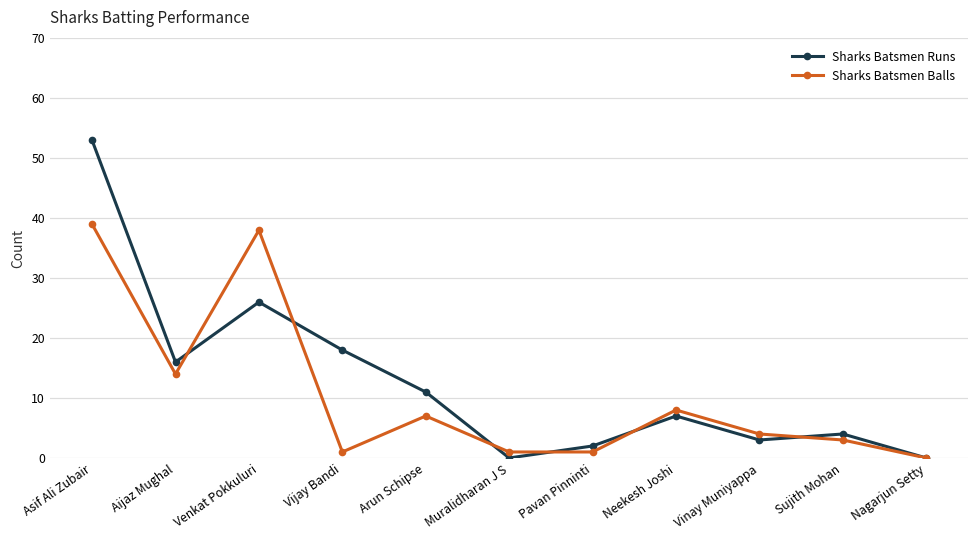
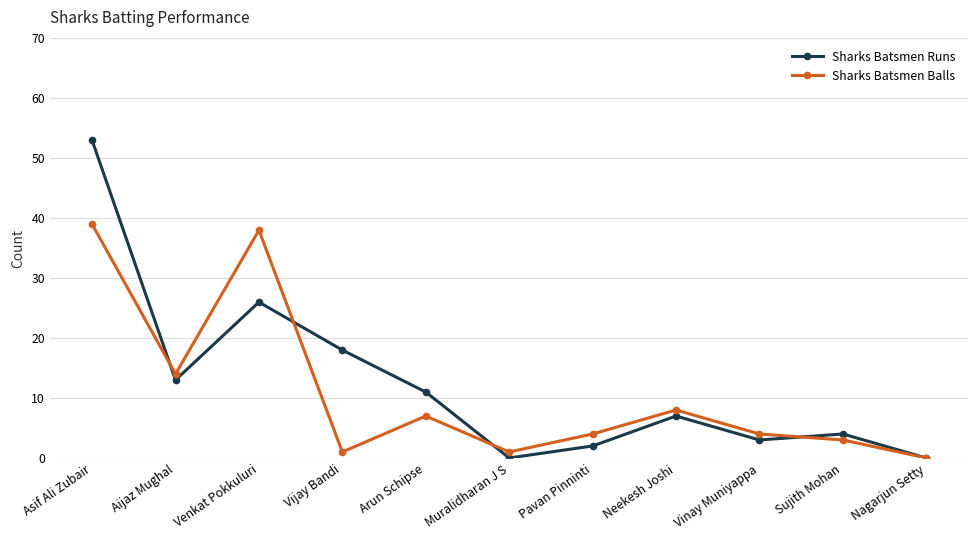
  {
    "Sharks Batsmen Runs": {
      "Asif Ali Zubair": 53,
-     "Aijaz Mughal": 16,
+     "Aijaz Mughal": 13,
      "Venkat Pokkuluri": 26,
      "Vijay Bandi": 18,
      "Arun Schipse": 11,
      "Muralidharan J S": 0,
      "Pavan Pinninti": 2,
      "Neekesh Joshi": 7,
      "Vinay Muniyappa": 3,
      "Sujith Mohan": 4
    },
    "Sharks Batsmen Balls": {
      "Asif Ali Zubair": 39,
      "Aijaz Mughal": 14,
      "Venkat Pokkuluri": 38,
      "Vijay Bandi": 1,
      "Arun Schipse": 7,
      "Muralidharan J S": 1,
-     "Pavan Pinninti": 1,
+     "Pavan Pinninti": 4,
      "Neekesh Joshi": 8,
      "Vinay Muniyappa": 4,
      "Sujith Mohan": 3
    }
  }
